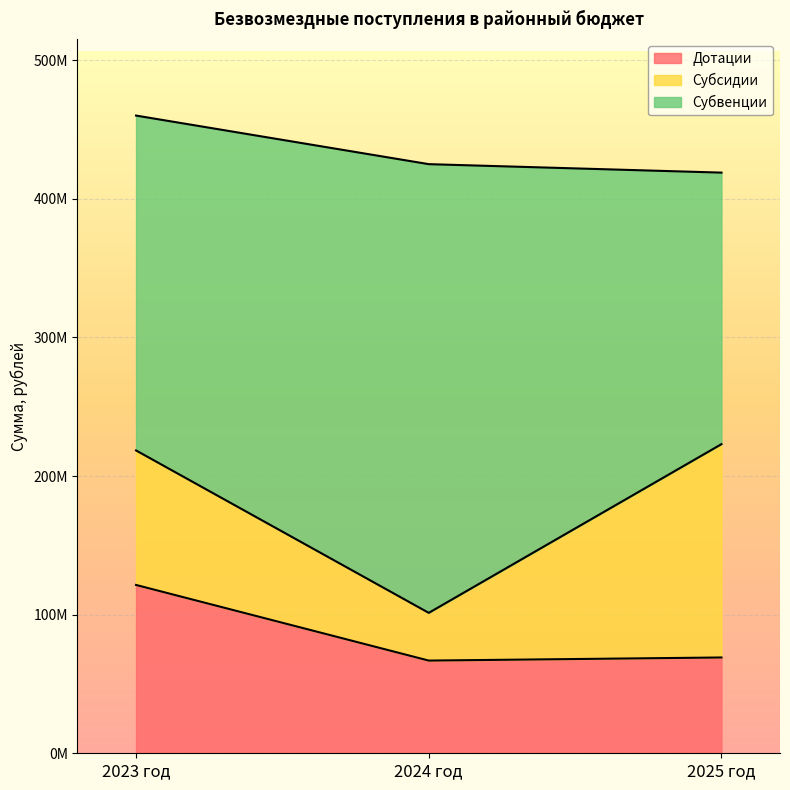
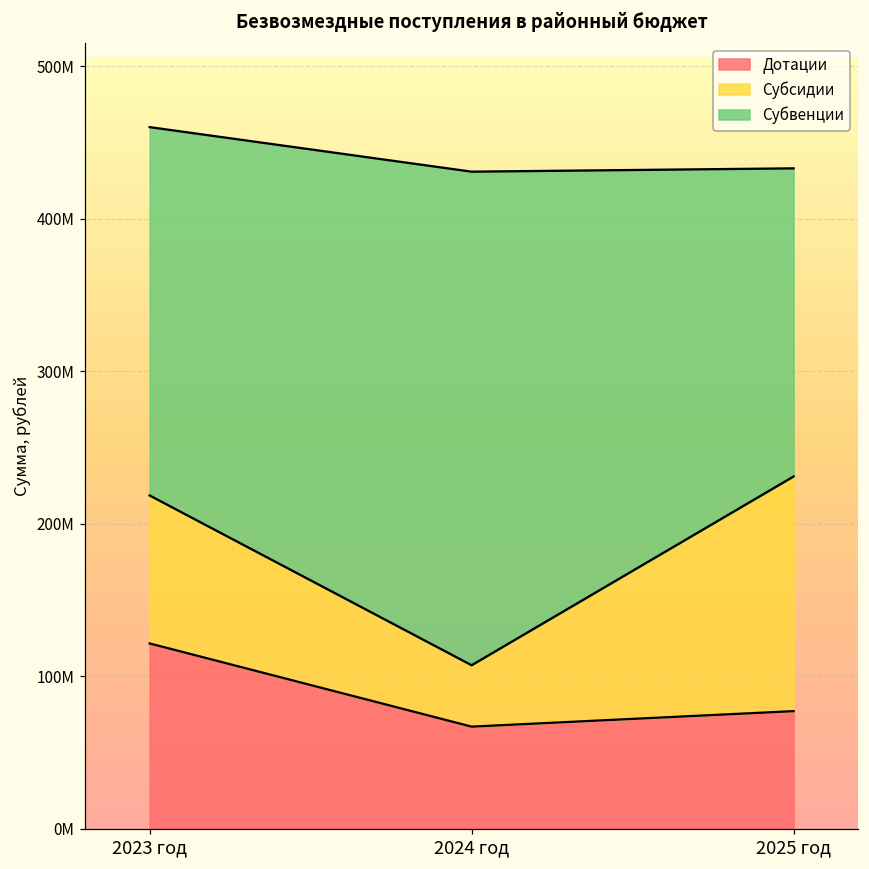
  {
    "Дотации": {
      "2023 год": 121000000,
      "2024 год": 67000000,
-     "2025 год": 69000000
+     "2025 год": 77000000
    },
    "Субсидии": {
      "2023 год": 97000000,
-     "2024 год": 34000000,
+     "2024 год": 40000000,
      "2025 год": 154000000
    },
    "Субвенции": {
      "2023 год": 242000000,
      "2024 год": 324000000,
-     "2025 год": 196000000
+     "2025 год": 202000000
    }
  }
